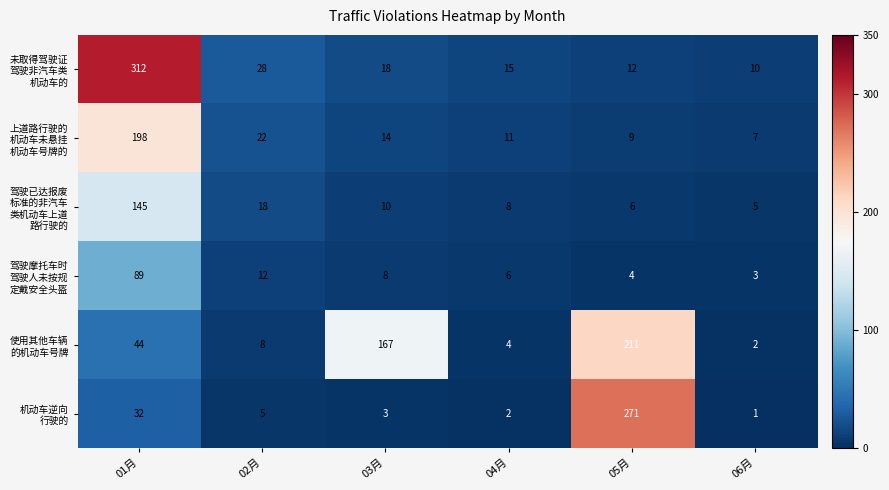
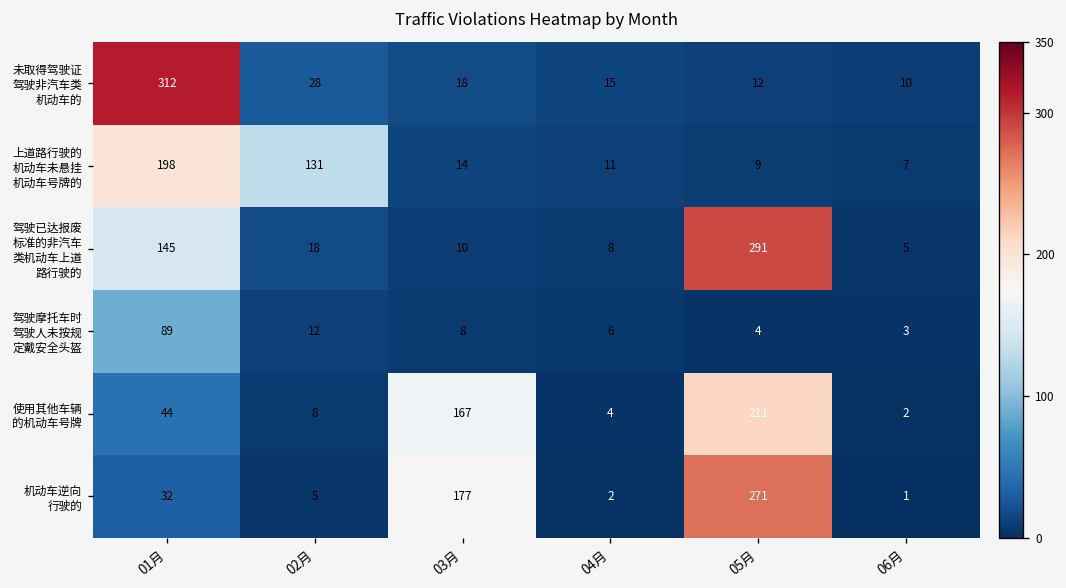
  {
    "未取得驾驶证 驾驶非汽车类 机动车的": {
      "01月": 312,
      "02月": 28,
      "03月": 18,
      "04月": 15,
      "05月": 12,
      "06月": 10
    },
    "上道路行驶的 机动车未悬挂 机动车号牌的": {
      "01月": 198,
-     "02月": 22,
+     "02月": 131,
      "03月": 14,
      "04月": 11,
      "05月": 9,
      "06月": 7
    },
    "驾驶已达报废 标准的非汽车 类机动车上道 路行驶的": {
      "01月": 145,
      "02月": 18,
      "03月": 10,
      "04月": 8,
-     "05月": 6,
+     "05月": 291,
      "06月": 5
    },
    "驾驶摩托车时 驾驶人未按规 定戴安全头盔": {
      "01月": 89,
      "02月": 12,
      "03月": 8,
      "04月": 6,
      "05月": 4,
      "06月": 3
    },
    "使用其他车辆 的机动车号牌": {
      "01月": 44,
      "02月": 8,
      "03月": 167,
      "04月": 4,
      "05月": 211,
      "06月": 2
    },
    "机动车逆向 行驶的": {
      "01月": 32,
      "02月": 5,
-     "03月": 3,
+     "03月": 177,
      "04月": 2,
      "05月": 271,
      "06月": 1
    }
  }
